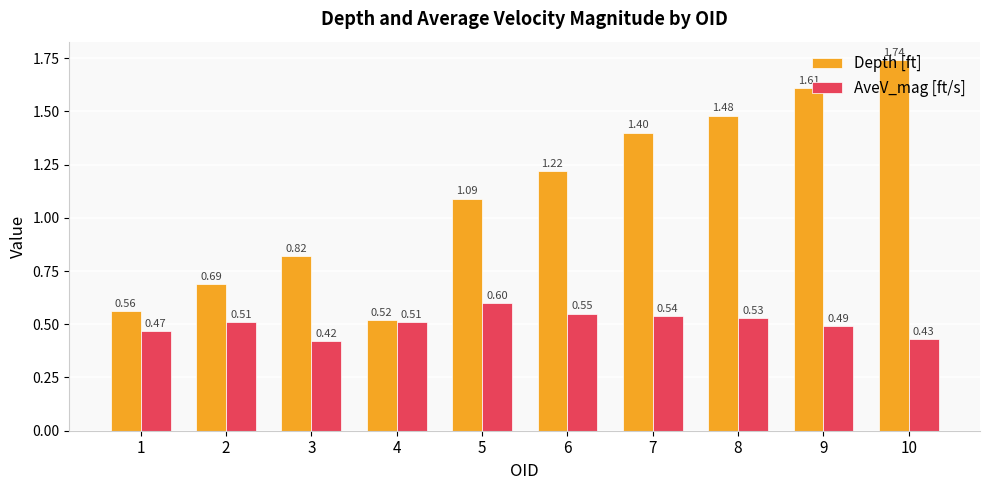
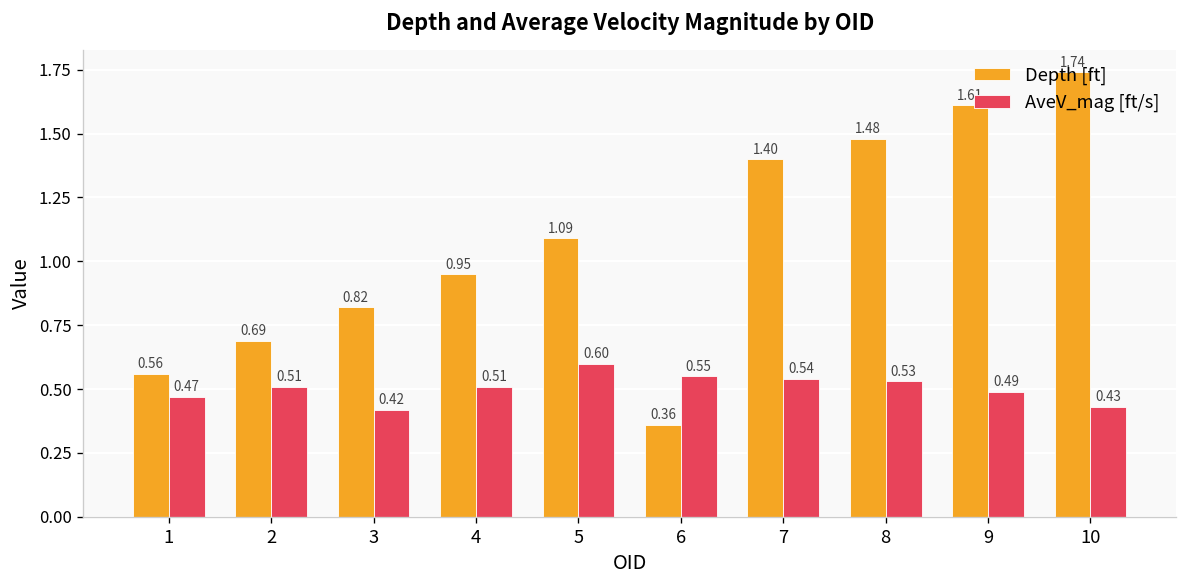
  {
    "Depth [ft]": {
      "1": 0.56,
      "2": 0.69,
      "3": 0.82,
-     "4": 0.52,
+     "4": 0.95,
      "5": 1.09,
-     "6": 1.22,
+     "6": 0.36,
      "7": 1.40,
      "8": 1.48,
      "9": 1.61,
      "10": 1.74
    },
    "AveV_mag [ft/s]": {
      "1": 0.47,
      "2": 0.51,
      "3": 0.42,
      "4": 0.51,
      "5": 0.60,
      "6": 0.55,
      "7": 0.54,
      "8": 0.53,
      "9": 0.49,
      "10": 0.43
    }
  }
